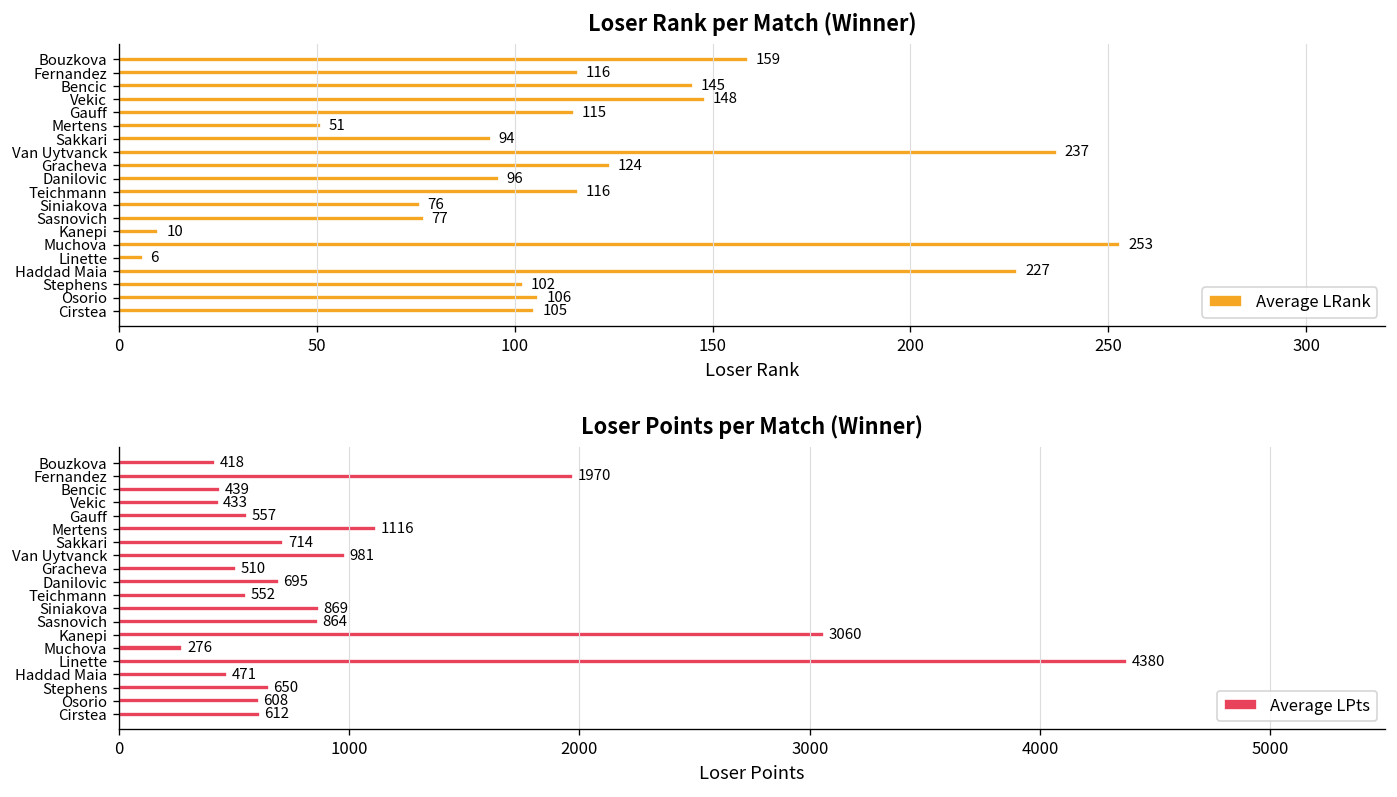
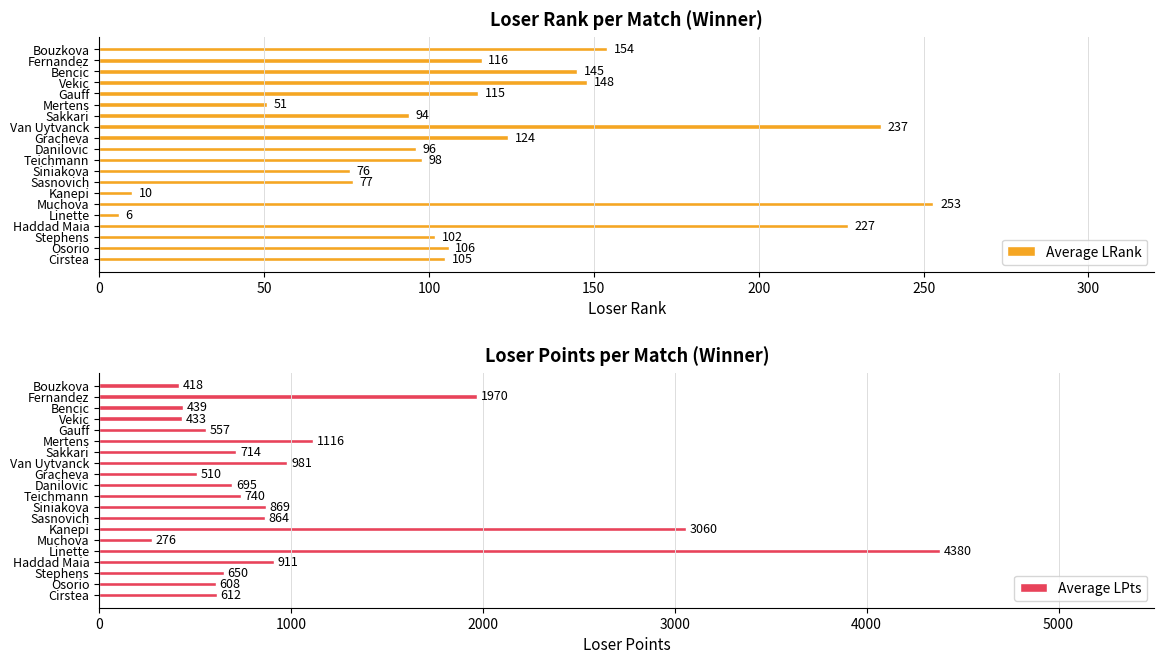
  {
    "Loser Rank per Match (Winner)": {
-     "Bouzkova": 159,
+     "Bouzkova": 154,
      "Fernandez": 116,
      "Mertens": 51,
      "Van Uytvanck": 237,
-     "Teichmann": 116,
+     "Teichmann": 98,
      "Sasnovich": 77,
      "Muchova": 253,
      "Haddad Maia": 227,
      "Cirstea": 105
    },
    "Loser Points per Match (Winner)": {
      "Fernandez": 1970,
      "Mertens": 1116,
      "Van Uytvanck": 981,
-     "Teichmann": 552,
+     "Teichmann": 740,
      "Sasnovich": 864,
      "Muchova": 276,
-     "Haddad Maia": 471,
+     "Haddad Maia": 911,
      "Cirstea": 612
    }
  }
